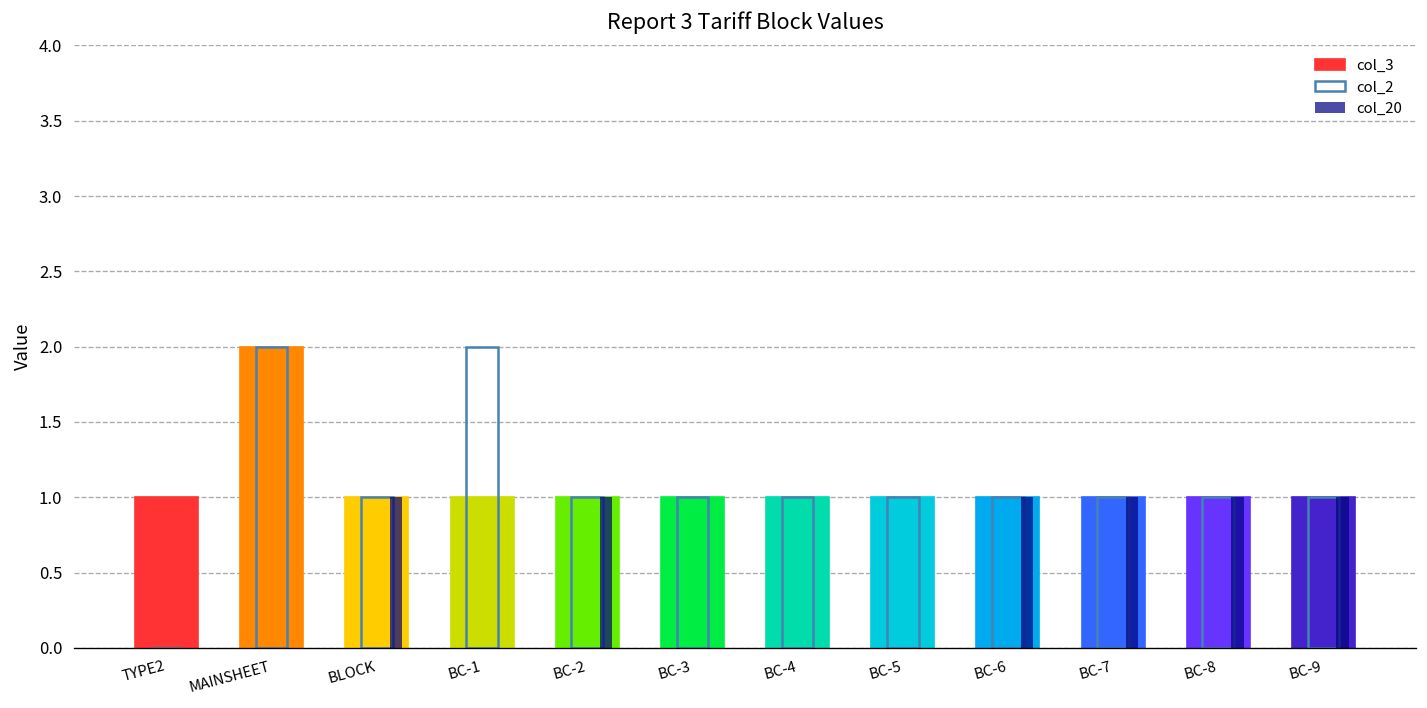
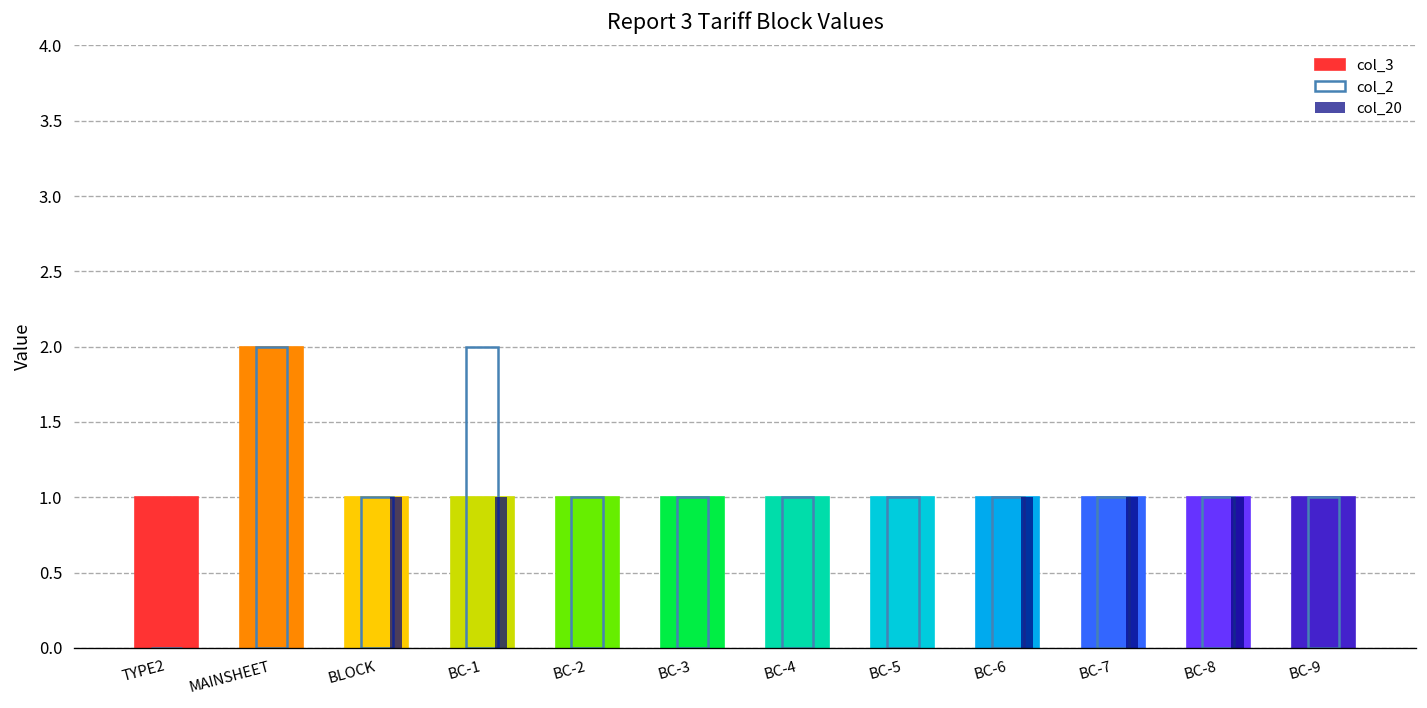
  {
    "col_3": {
      "TYPE2": 1,
      "MAINSHEET": 2,
      "BLOCK": 1,
      "BC-2": 1,
      "BC-3": 1,
      "BC-4": 1,
      "BC-5": 1,
      "BC-6": 1,
      "BC-7": 1,
      "BC-8": 1,
      "BC-9": 1
    },
    "col_2": {
      "TYPE2": 0,
      "MAINSHEET": 2,
      "BLOCK": 1,
      "BC-1": 2,
      "BC-2": 1,
      "BC-3": 1,
      "BC-4": 1,
      "BC-5": 1,
      "BC-6": 1,
      "BC-7": 1,
      "BC-8": 1,
      "BC-9": 1
    },
    "col_20": {
      "TYPE2": 0,
      "MAINSHEET": 0,
      "BLOCK": 1,
-     "BC-1": 0,
-     "BC-2": 1,
+     "BC-1": 1,
+     "BC-2": 0,
      "BC-3": 0,
      "BC-4": 0,
      "BC-5": 0,
      "BC-6": 1,
      "BC-7": 1,
      "BC-8": 1,
-     "BC-9": 1
+     "BC-9": 0
    }
  }
